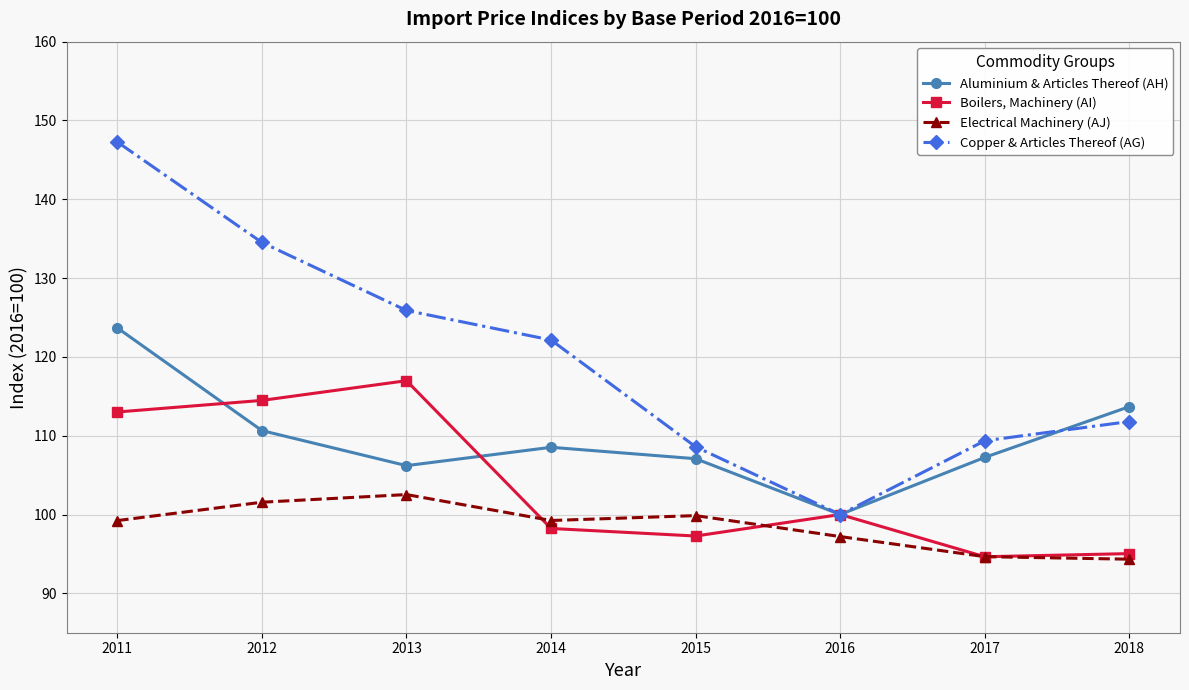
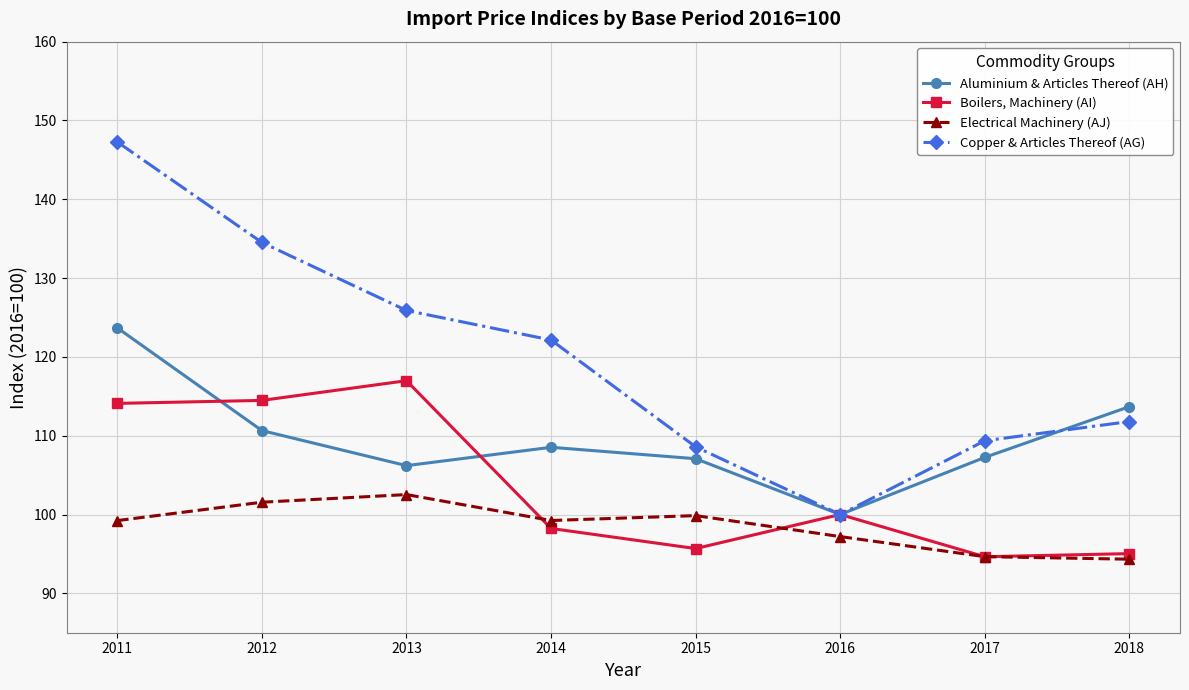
  {
    "Boilers, Machinery (AI)": {
-     "2011": 113,
+     "2011": 114,
      "2012": 114,
      "2013": 117,
      "2014": 98,
-     "2015": 97,
+     "2015": 96,
      "2018": 95
    },
    "Electrical Machinery (AJ)": {
      "2011": 99,
      "2012": 102,
      "2013": 103,
      "2014": 99,
      "2015": 100,
      "2016": 97,
      "2018": 94
    }
  }
